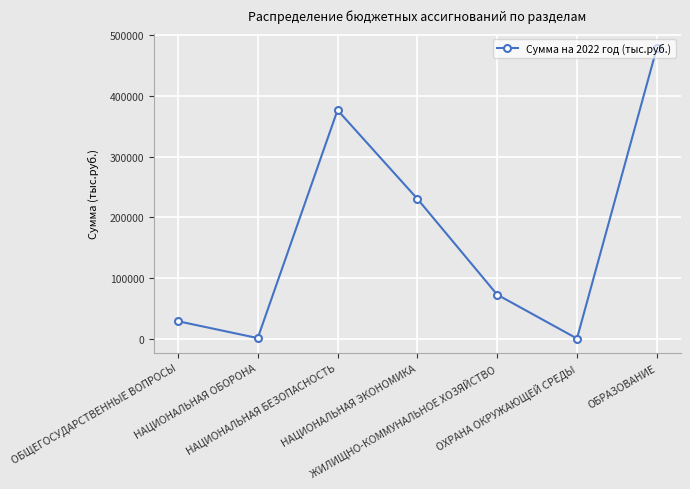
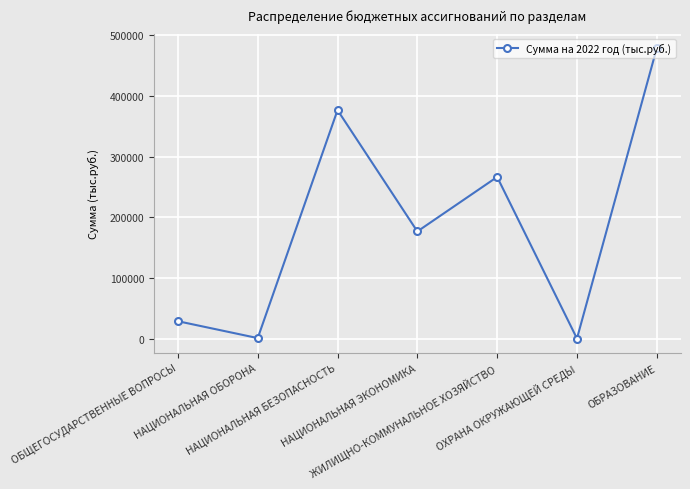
  {
    "ОБЩЕГОСУДАРСТВЕННЫЕ ВОПРОСЫ": 30000,
    "НАЦИОНАЛЬНАЯ ОБОРОНА": 0,
    "НАЦИОНАЛЬНАЯ БЕЗОПАСНОСТЬ": 380000,
-   "НАЦИОНАЛЬНАЯ ЭКОНОМИКА": 230000,
-   "ЖИЛИЩНО-КОММУНАЛЬНОЕ ХОЗЯЙСТВО": 70000,
+   "НАЦИОНАЛЬНАЯ ЭКОНОМИКА": 180000,
+   "ЖИЛИЩНО-КОММУНАЛЬНОЕ ХОЗЯЙСТВО": 270000,
    "ОХРАНА ОКРУЖАЮЩЕЙ СРЕДЫ": 0
  }
